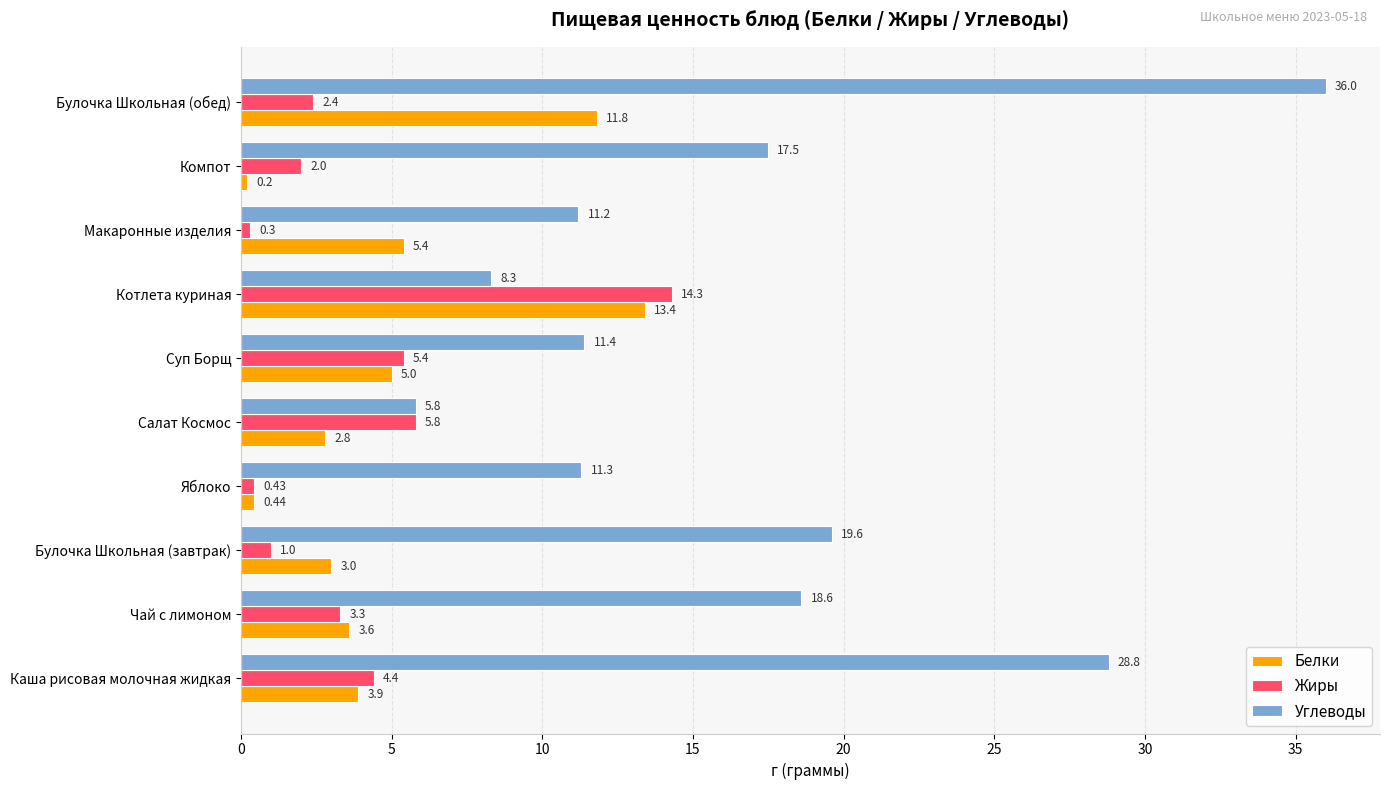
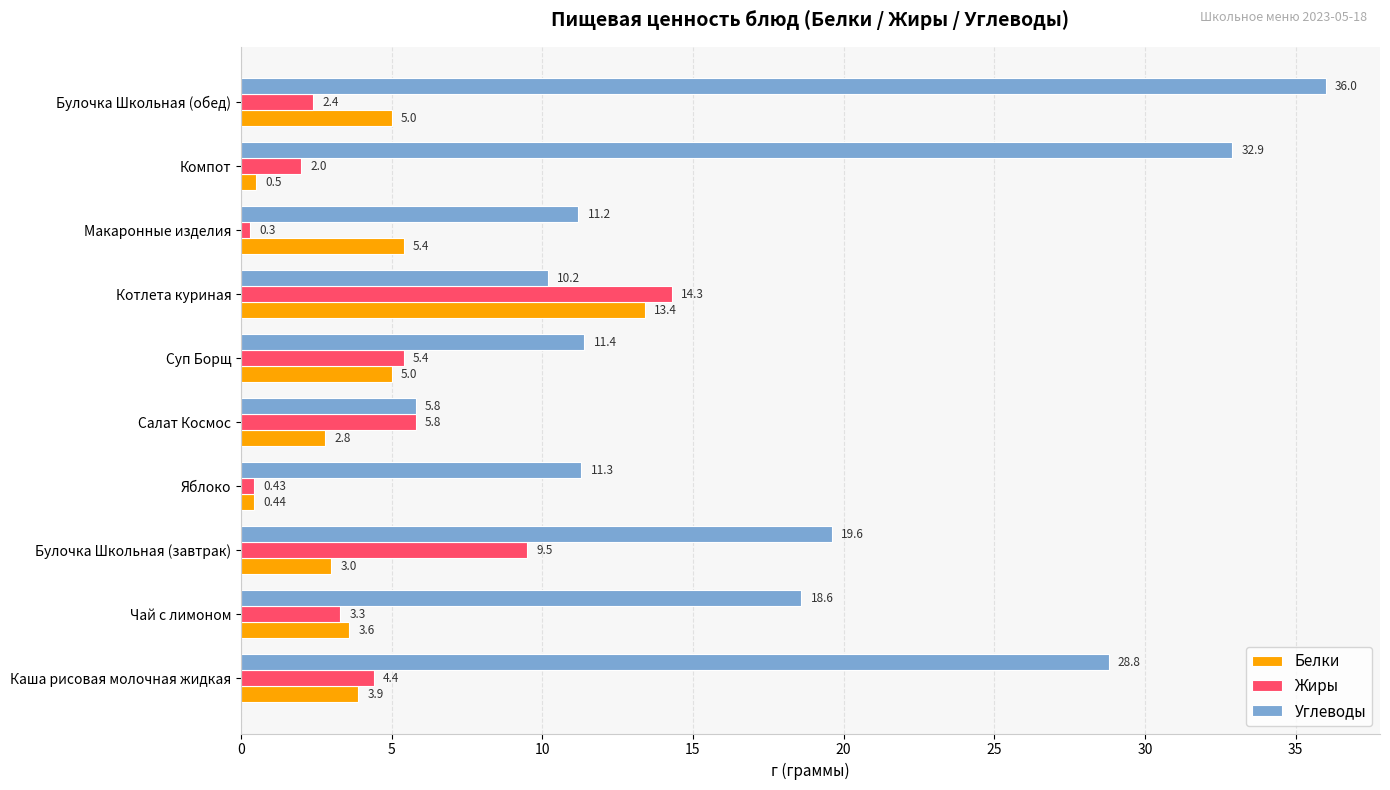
  {
    "Белки": {
-     "Булочка Школьная (обед)": 11.8,
-     "Компот": 0.2,
+     "Булочка Школьная (обед)": 5.0,
+     "Компот": 0.5,
      "Макаронные изделия": 5.4,
      "Котлета куриная": 13.4,
      "Суп Борщ": 5.0,
      "Салат Космос": 2.8,
      "Яблоко": 0.44,
      "Булочка Школьная (завтрак)": 3.0,
      "Чай с лимоном": 3.6,
      "Каша рисовая молочная жидкая": 3.9
    },
    "Жиры": {
      "Булочка Школьная (обед)": 2.4,
      "Компот": 2.0,
      "Макаронные изделия": 0.3,
      "Котлета куриная": 14.3,
      "Суп Борщ": 5.4,
      "Салат Космос": 5.8,
      "Яблоко": 0.43,
-     "Булочка Школьная (завтрак)": 1.0,
+     "Булочка Школьная (завтрак)": 9.5,
      "Чай с лимоном": 3.3,
      "Каша рисовая молочная жидкая": 4.4
    },
    "Углеводы": {
      "Булочка Школьная (обед)": 36.0,
-     "Компот": 17.5,
+     "Компот": 32.9,
      "Макаронные изделия": 11.2,
-     "Котлета куриная": 8.3,
+     "Котлета куриная": 10.2,
      "Суп Борщ": 11.4,
      "Салат Космос": 5.8,
      "Яблоко": 11.3,
      "Булочка Школьная (завтрак)": 19.6,
      "Чай с лимоном": 18.6,
      "Каша рисовая молочная жидкая": 28.8
    }
  }
